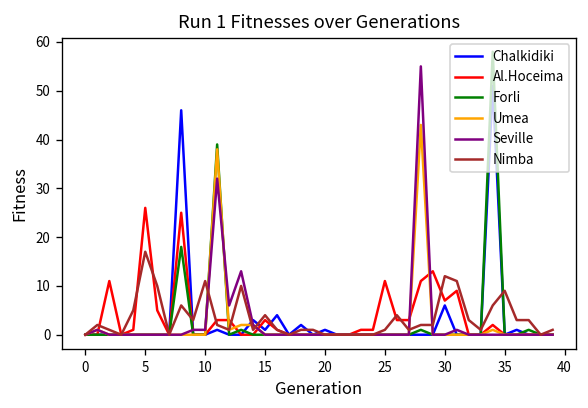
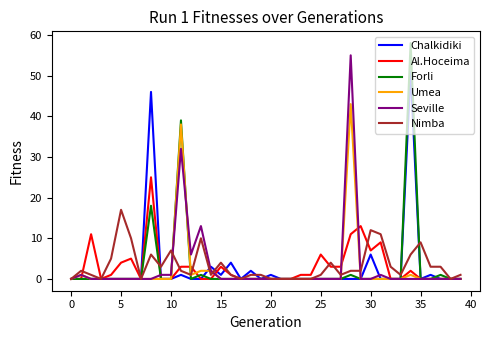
  {
    "Chalkidiki": {
      "15": 1,
      "20": 1,
      "30": 6
    },
    "Al.Hoceima": {
-     "5": 26,
+     "5": 4,
      "15": 3,
-     "25": 11,
+     "25": 6,
      "30": 7
    },
    "Seville": {
      "10": 1
    },
    "Nimba": {
      "5": 17,
-     "10": 11,
+     "10": 7,
      "15": 4,
      "25": 1,
      "30": 12,
      "35": 9
    }
  }
